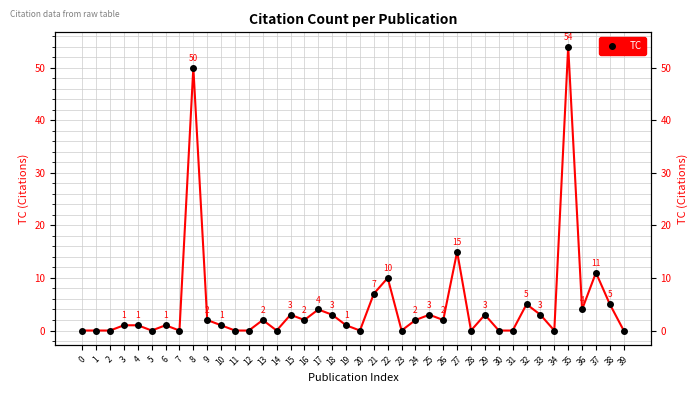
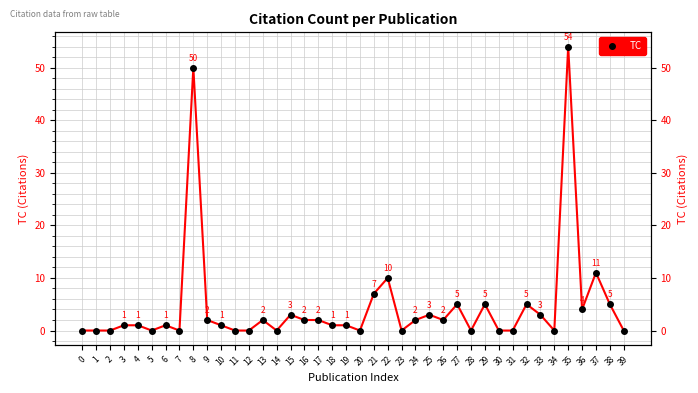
  {
    "3": 1,
    "4": 1,
    "6": 1,
    "8": 50,
    "9": 2,
    "10": 1,
    "13": 2,
    "15": 3,
    "16": 2,
-   "17": 4,
-   "18": 3,
+   "17": 2,
+   "18": 1,
    "19": 1,
    "21": 7,
    "22": 10,
    "24": 2,
    "25": 3,
    "26": 2,
-   "27": 15,
-   "29": 3,
+   "27": 5,
+   "29": 5,
    "32": 5,
    "33": 3,
    "35": 54,
    "36": 4,
    "37": 11,
    "38": 5
  }
